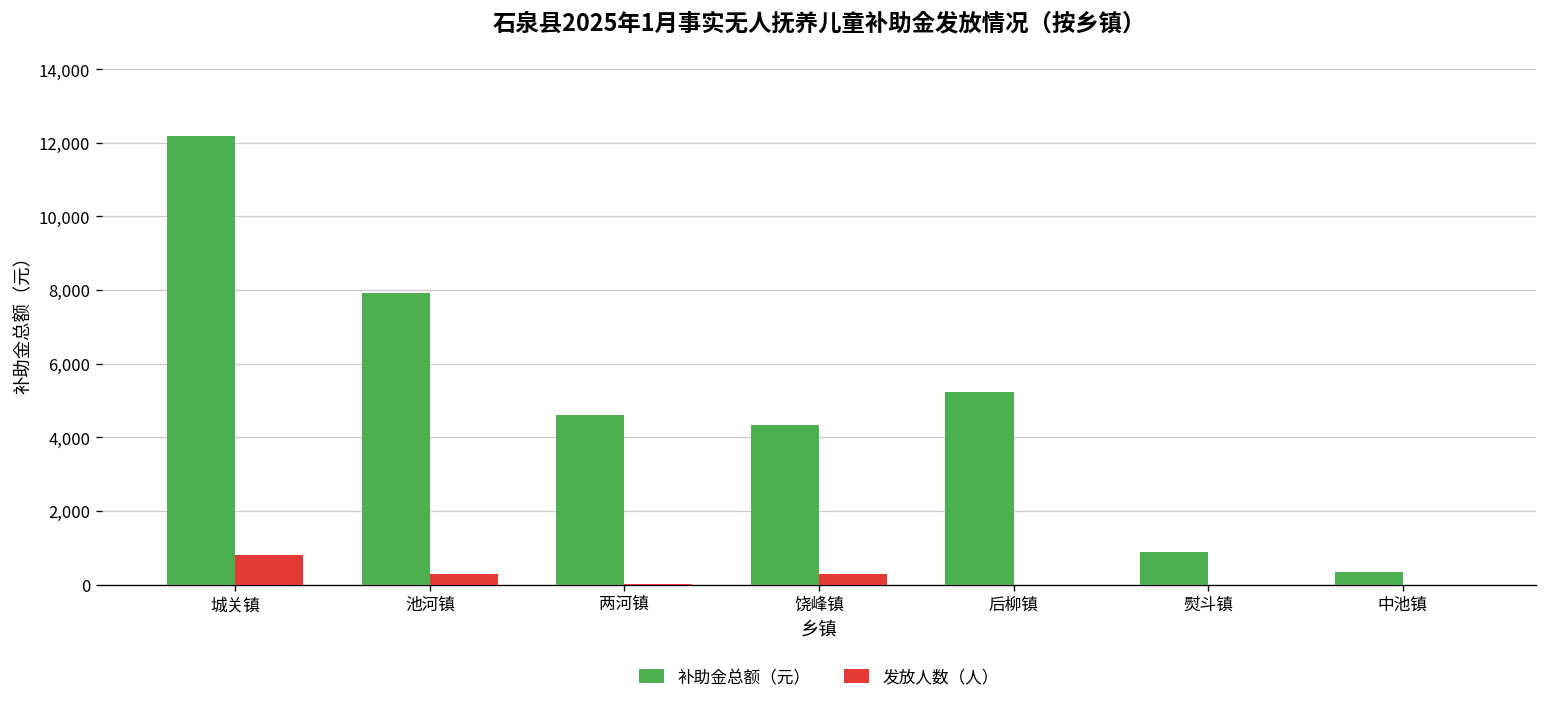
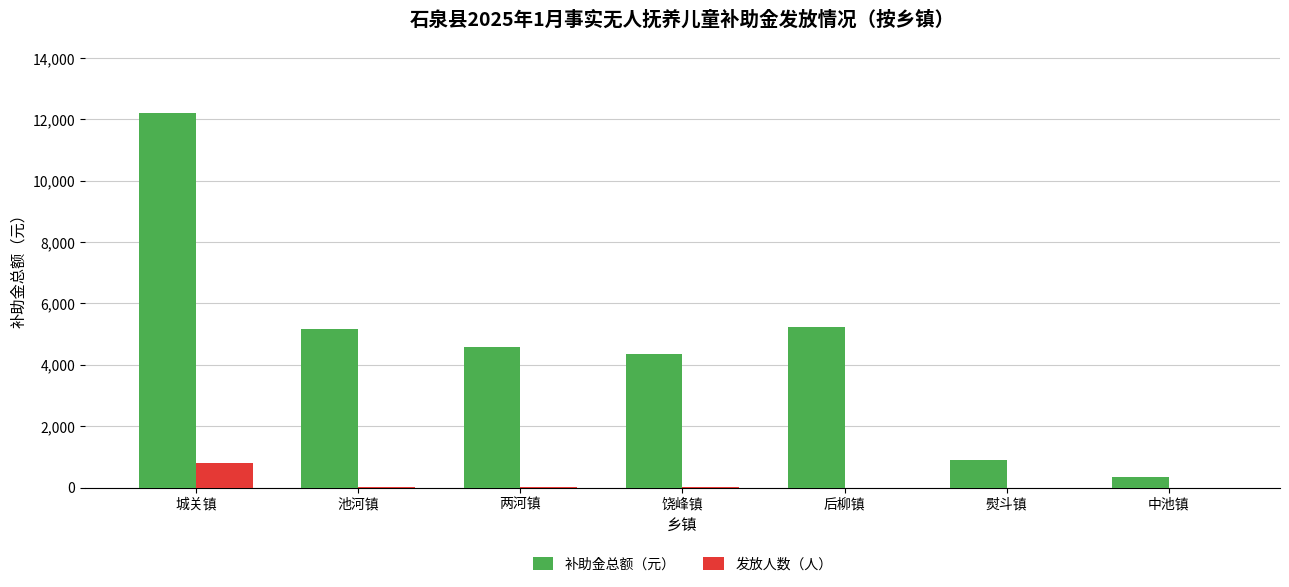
  {
    "补助金总额（元）": {
      "城关镇": "12,200",
-     "池河镇": "7,900",
+     "池河镇": "5,200",
      "两河镇": "4,600",
      "饶峰镇": "4,300",
      "后柳镇": "5,200",
      "熨斗镇": "900",
      "中池镇": "300"
    },
    "发放人数（人）": {
      "城关镇": "800",
-     "池河镇": "300",
-     "饶峰镇": "300"
+     "池河镇": "0",
+     "饶峰镇": "0"
    }
  }
